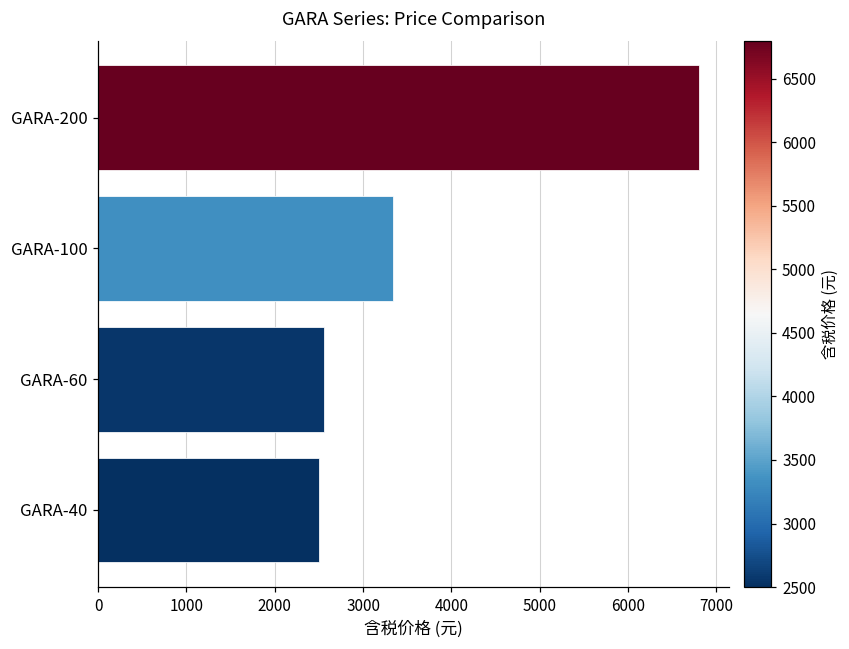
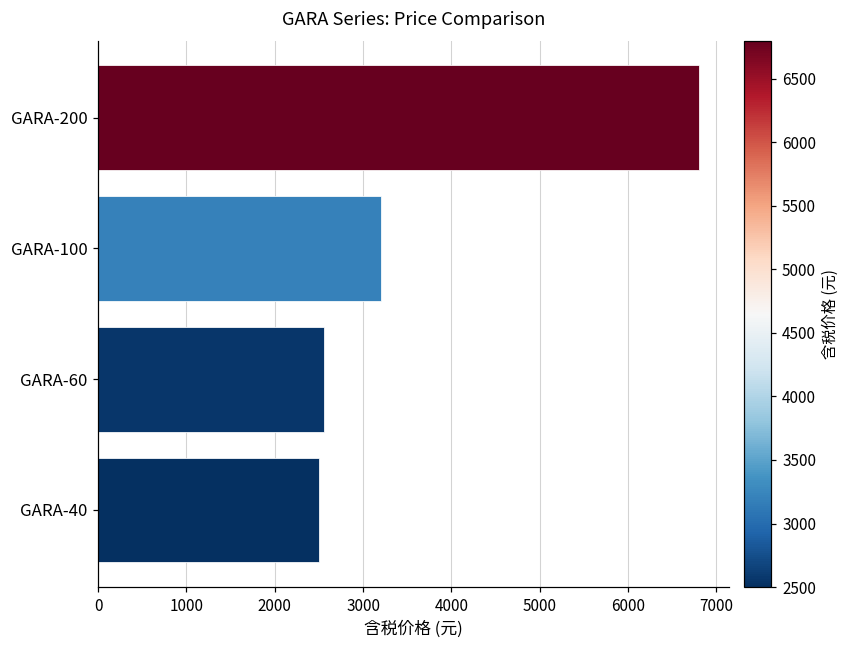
  {
    "GARA-200": 6800,
-   "GARA-100": 3300,
+   "GARA-100": 3200,
    "GARA-60": 2600,
    "GARA-40": 2500
  }
